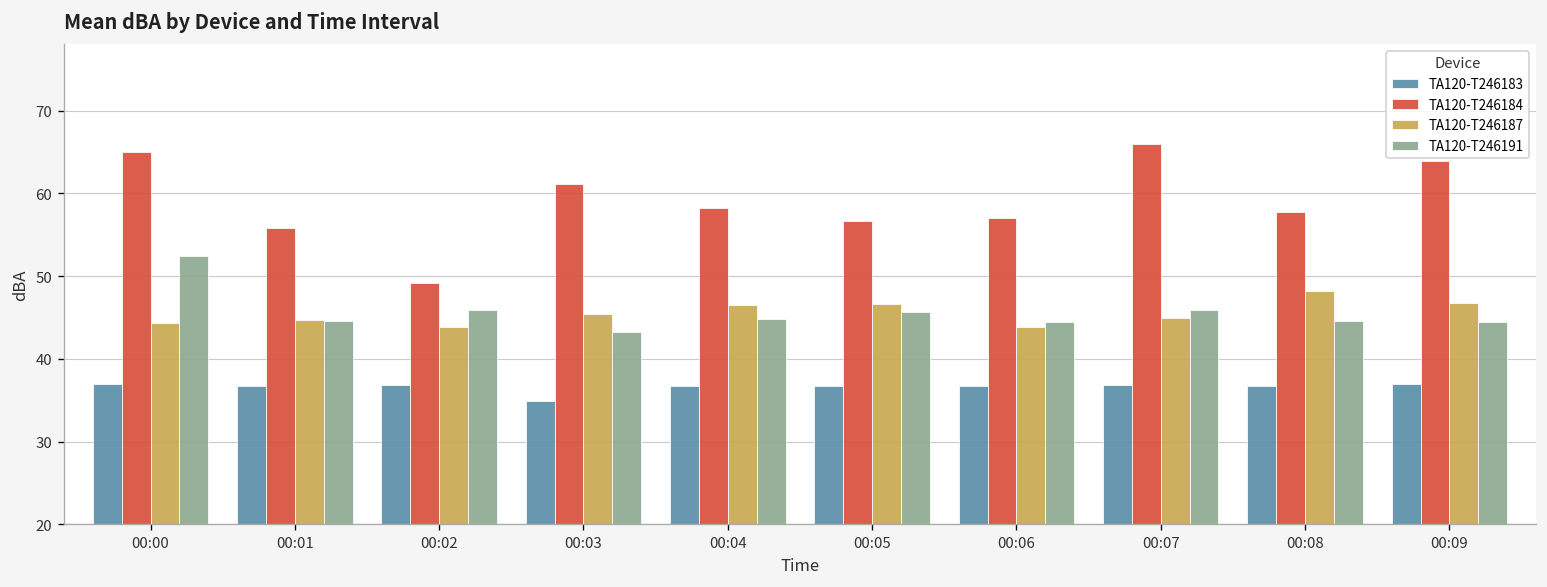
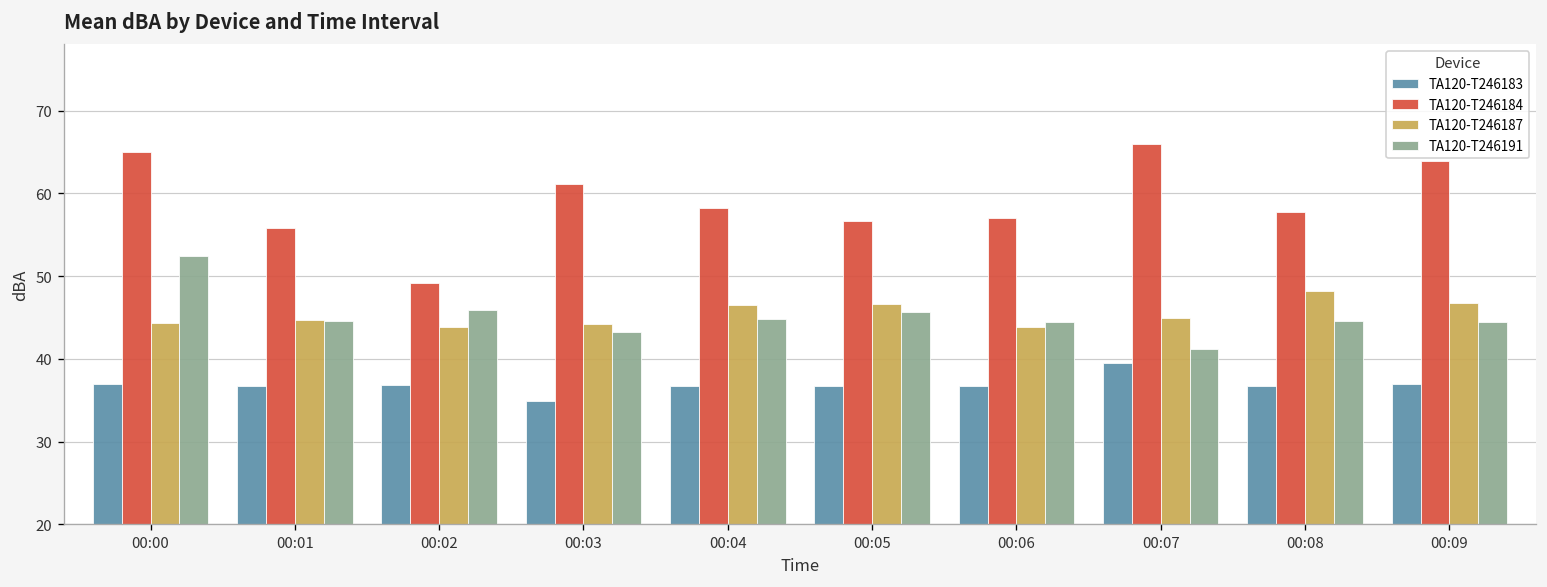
  {
    "TA120-T246183": {
      "00:00": 37,
      "00:01": 37,
      "00:02": 37,
      "00:03": 35,
      "00:04": 37,
      "00:05": 37,
      "00:06": 37,
-     "00:07": 37,
+     "00:07": 40,
      "00:08": 37,
      "00:09": 37
    },
    "TA120-T246184": {
      "00:00": 65,
      "00:01": 56,
      "00:02": 49,
      "00:03": 61,
      "00:04": 58,
      "00:05": 57,
      "00:06": 57,
      "00:07": 66,
      "00:08": 58,
      "00:09": 64
    },
    "TA120-T246187": {
      "00:00": 44,
      "00:01": 45,
      "00:02": 44,
-     "00:03": 45,
+     "00:03": 44,
      "00:04": 47,
      "00:05": 47,
      "00:06": 44,
      "00:07": 45,
      "00:08": 48,
      "00:09": 47
    },
    "TA120-T246191": {
      "00:00": 52,
      "00:01": 45,
      "00:02": 46,
      "00:03": 43,
      "00:04": 45,
      "00:05": 46,
      "00:06": 45,
-     "00:07": 46,
+     "00:07": 41,
      "00:08": 45,
      "00:09": 45
    }
  }
